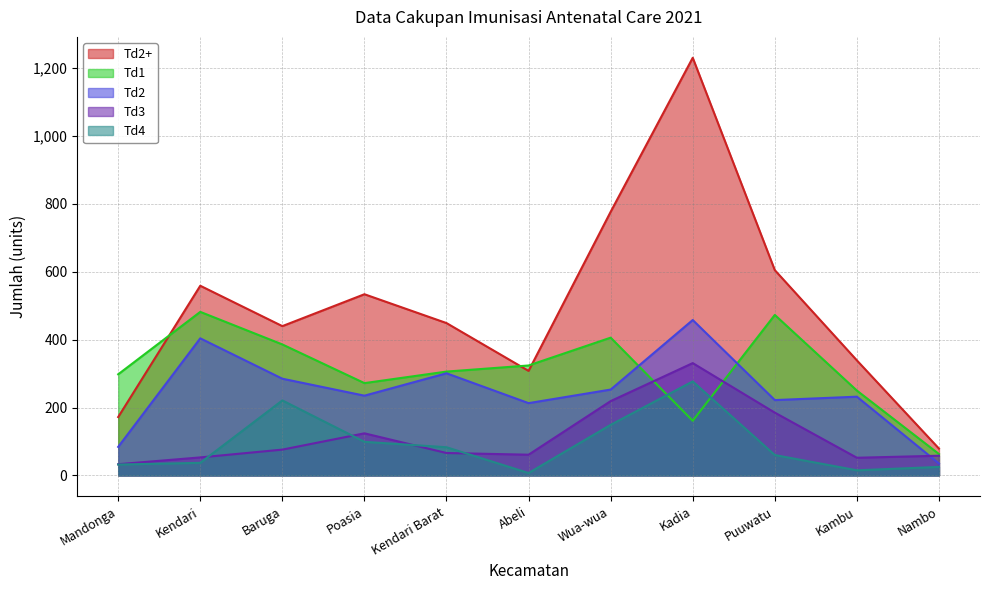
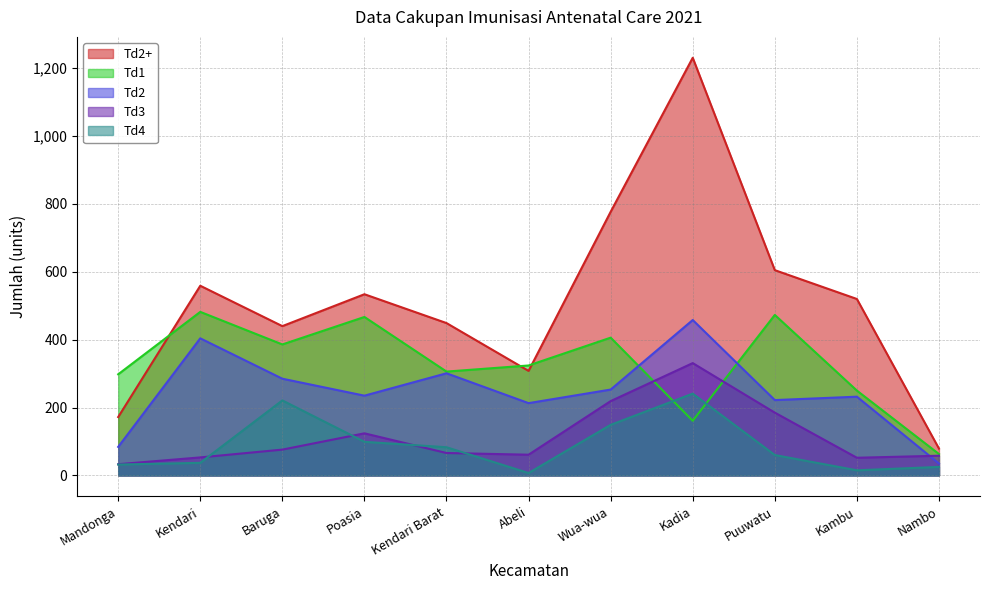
  {
    "Td2+": {
      "Mandonga": "170",
      "Kendari": "560",
      "Baruga": "440",
      "Poasia": "530",
      "Kendari Barat": "450",
      "Abeli": "310",
      "Wua-wua": "780",
      "Kadia": "1,230",
      "Puuwatu": "610",
-     "Kambu": "340",
+     "Kambu": "520",
      "Nambo": "80"
    },
    "Td1": {
      "Mandonga": "300",
      "Kendari": "480",
      "Baruga": "390",
-     "Poasia": "270",
+     "Poasia": "470",
      "Abeli": "320",
      "Wua-wua": "410",
      "Kadia": "160",
      "Puuwatu": "470",
      "Kambu": "250"
    },
    "Td4": {
      "Kendari": "40",
      "Baruga": "220",
      "Poasia": "100",
      "Kendari Barat": "80",
      "Abeli": "10",
      "Wua-wua": "150",
-     "Kadia": "280",
+     "Kadia": "240",
      "Puuwatu": "60",
      "Kambu": "20",
      "Nambo": "30"
    }
  }
